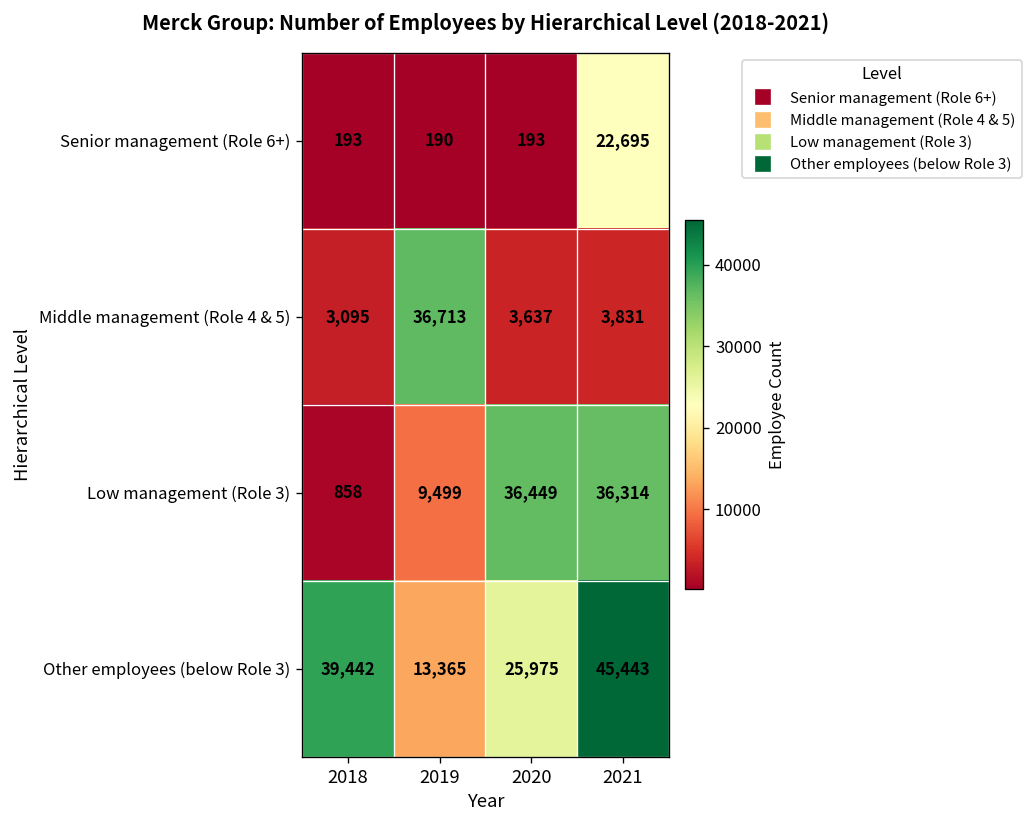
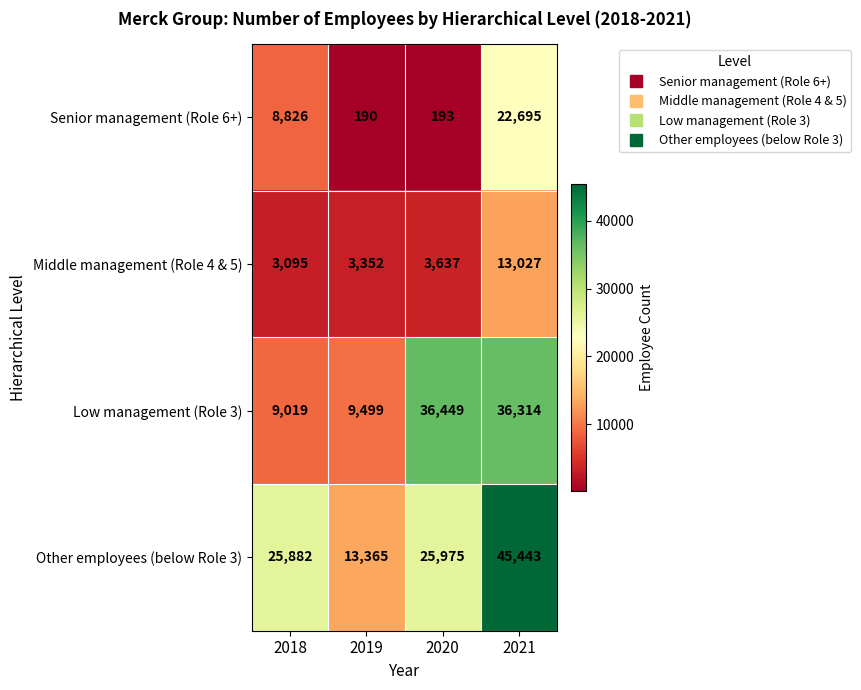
  {
    "Senior management (Role 6+)": {
-     "2018": "193",
+     "2018": "8,826",
      "2019": "190",
      "2020": "193",
      "2021": "22,695"
    },
    "Middle management (Role 4 & 5)": {
      "2018": "3,095",
-     "2019": "36,713",
+     "2019": "3,352",
      "2020": "3,637",
-     "2021": "3,831"
+     "2021": "13,027"
    },
    "Low management (Role 3)": {
-     "2018": "858",
+     "2018": "9,019",
      "2019": "9,499",
      "2020": "36,449",
      "2021": "36,314"
    },
    "Other employees (below Role 3)": {
-     "2018": "39,442",
+     "2018": "25,882",
      "2019": "13,365",
      "2020": "25,975",
      "2021": "45,443"
    }
  }
